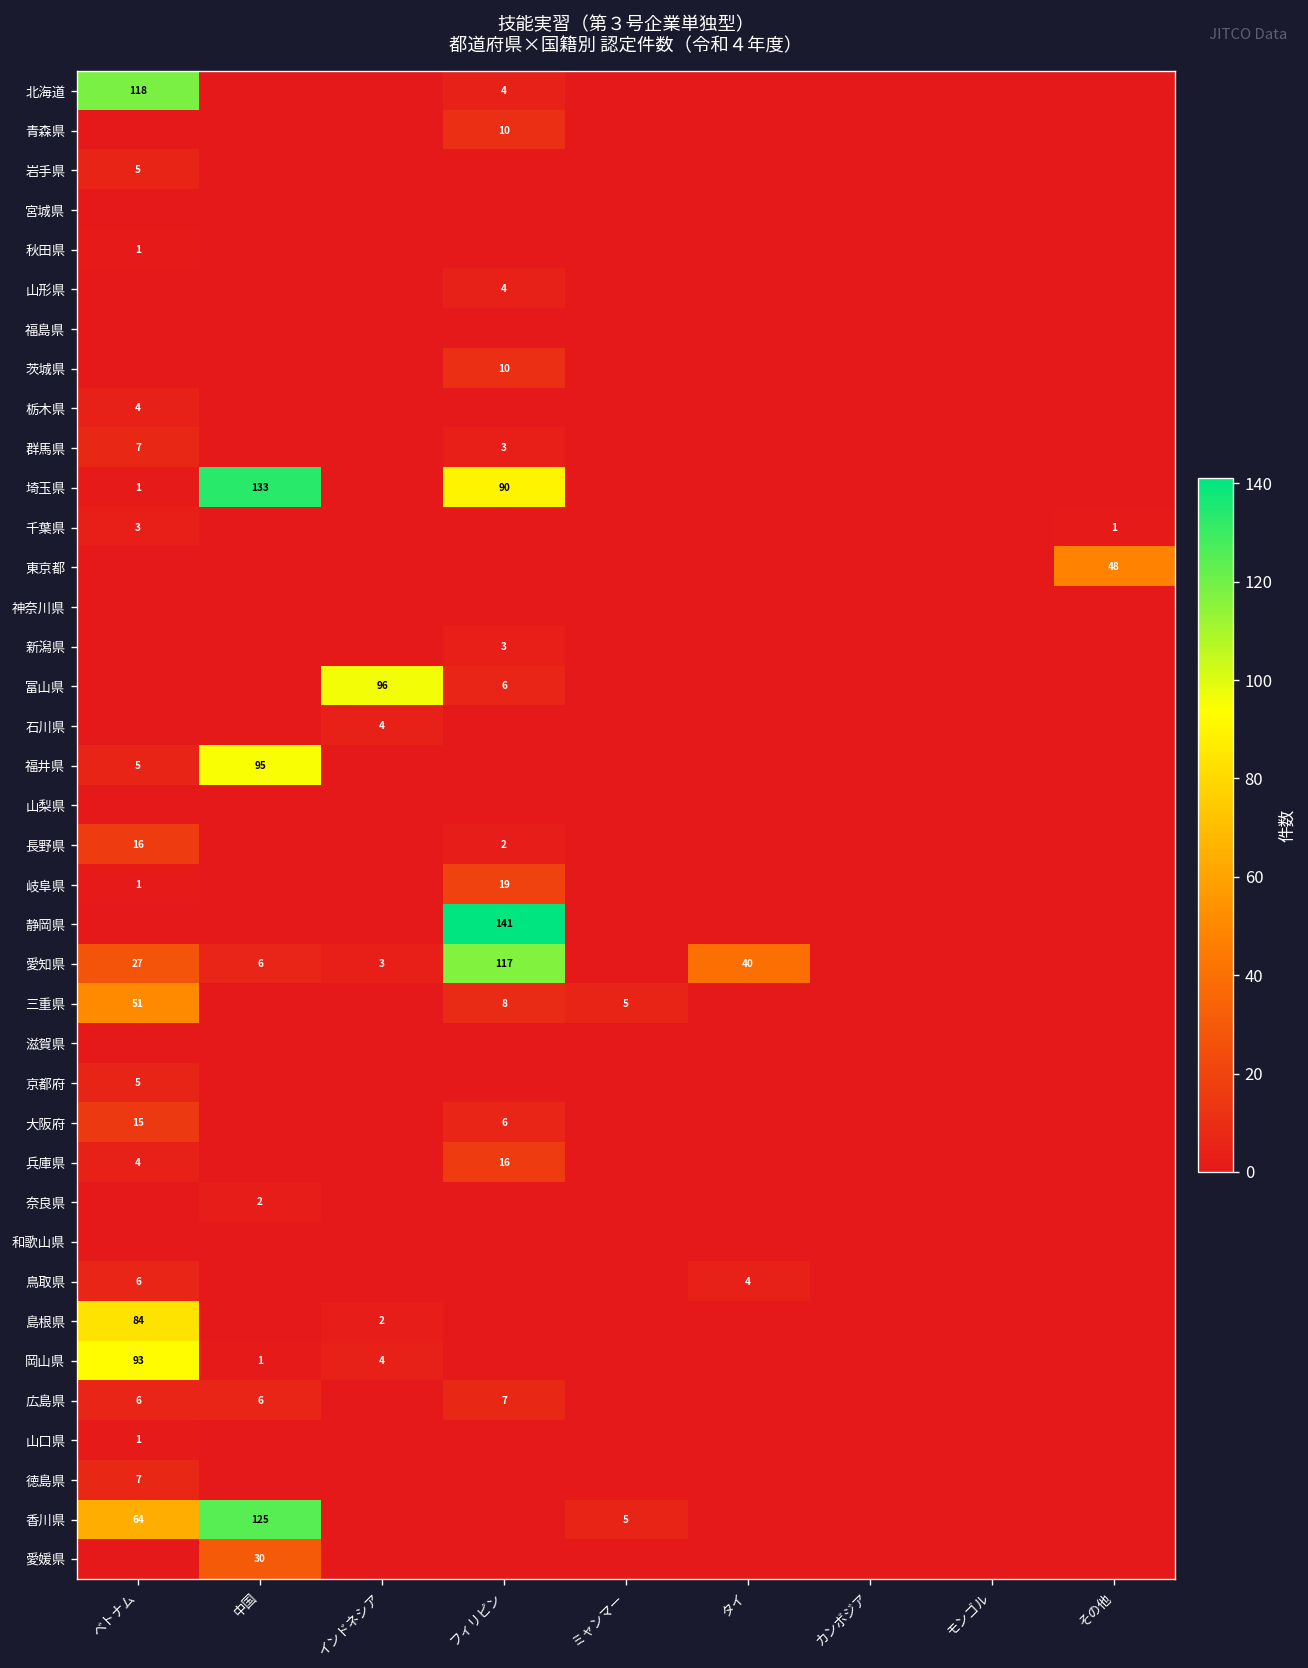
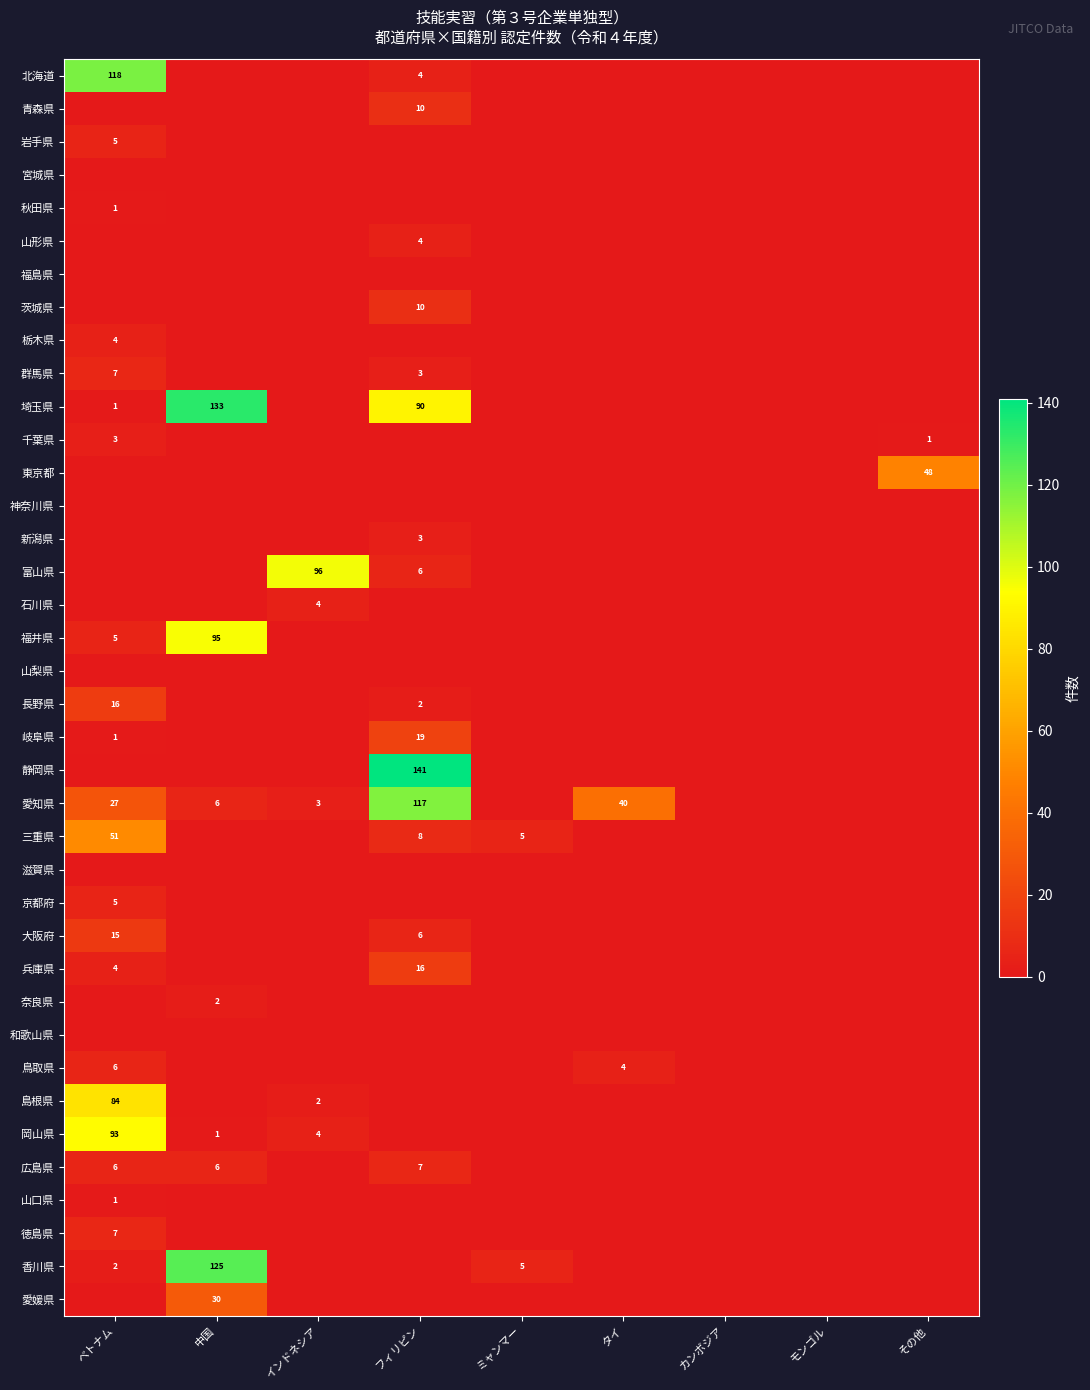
  {
    "北海道": {
      "ベトナム": 118,
      "フィリピン": 4
    },
    "青森県": {
      "フィリピン": 10
    },
    "岩手県": {
      "ベトナム": 5
    },
    "秋田県": {
      "ベトナム": 1
    },
    "山形県": {
      "フィリピン": 4
    },
    "茨城県": {
      "フィリピン": 10
    },
    "栃木県": {
      "ベトナム": 4
    },
    "群馬県": {
      "ベトナム": 7,
      "フィリピン": 3
    },
    "埼玉県": {
      "ベトナム": 1,
      "中国": 133,
      "フィリピン": 90
    },
    "千葉県": {
      "ベトナム": 3,
      "その他": 1
    },
    "東京都": {
      "その他": 48
    },
    "新潟県": {
      "フィリピン": 3
    },
    "富山県": {
      "インドネシア": 96,
      "フィリピン": 6
    },
    "石川県": {
      "インドネシア": 4
    },
    "福井県": {
      "ベトナム": 5,
      "中国": 95
    },
    "長野県": {
      "ベトナム": 16,
      "フィリピン": 2
    },
    "岐阜県": {
      "ベトナム": 1,
      "フィリピン": 19
    },
    "静岡県": {
      "フィリピン": 141
    },
    "愛知県": {
      "ベトナム": 27,
      "中国": 6,
      "インドネシア": 3,
      "フィリピン": 117,
      "タイ": 40
    },
    "三重県": {
      "ベトナム": 51,
      "フィリピン": 8,
      "ミャンマー": 5
    },
    "京都府": {
      "ベトナム": 5
    },
    "大阪府": {
      "ベトナム": 15,
      "フィリピン": 6
    },
    "兵庫県": {
      "ベトナム": 4,
      "フィリピン": 16
    },
    "奈良県": {
      "中国": 2
    },
    "鳥取県": {
      "ベトナム": 6,
      "タイ": 4
    },
    "島根県": {
      "ベトナム": 84,
      "インドネシア": 2
    },
    "岡山県": {
      "ベトナム": 93,
      "中国": 1,
      "インドネシア": 4
    },
    "広島県": {
      "ベトナム": 6,
      "中国": 6,
      "フィリピン": 7
    },
    "山口県": {
      "ベトナム": 1
    },
    "徳島県": {
      "ベトナム": 7
    },
    "香川県": {
-     "ベトナム": 64,
+     "ベトナム": 2,
      "中国": 125,
      "ミャンマー": 5
    },
    "愛媛県": {
      "中国": 30
    }
  }
